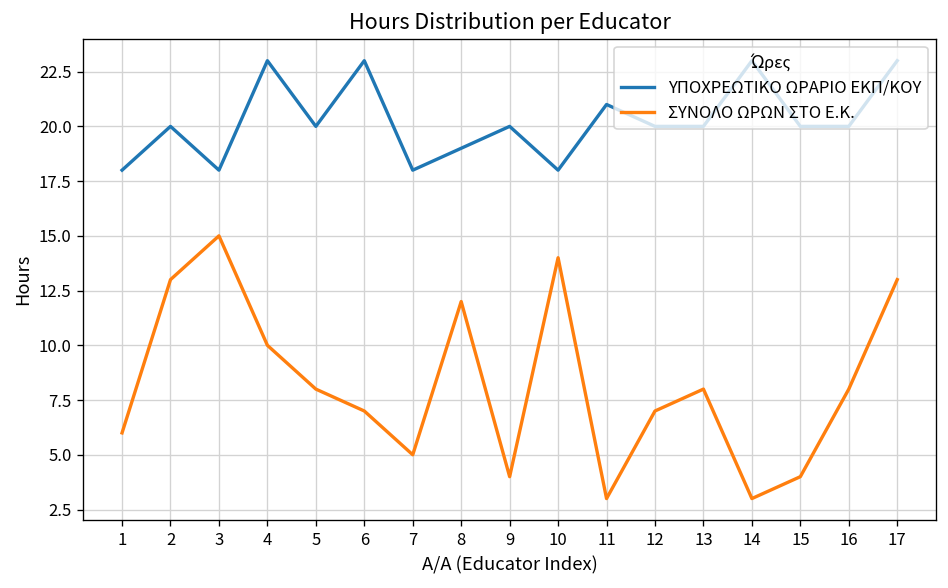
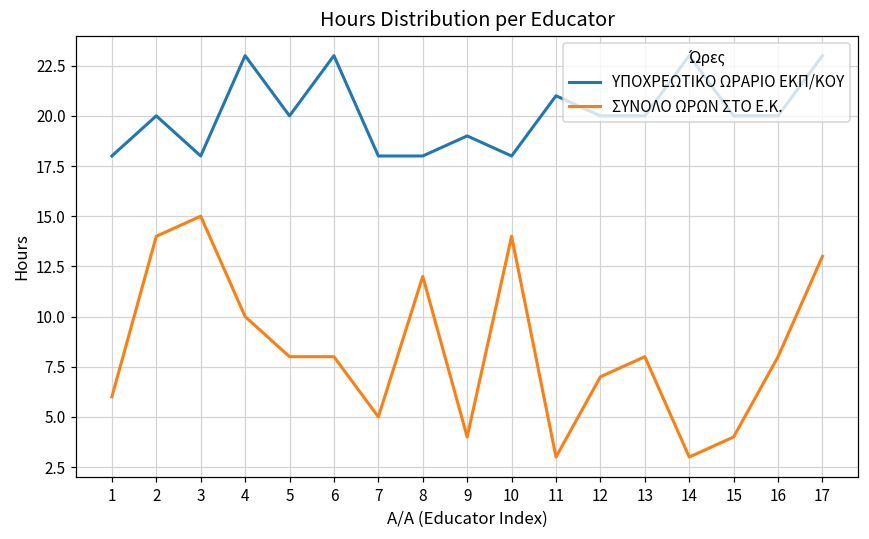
  {
    "ΥΠΟΧΡΕΩΤΙΚΟ ΩΡΑΡΙΟ ΕΚΠ/ΚΟΥ": {
      "1": 18,
      "2": 20,
      "3": 18,
      "4": 23,
      "5": 20,
      "6": 23,
      "7": 18,
-     "8": 19,
-     "9": 20,
+     "8": 18,
+     "9": 19,
      "10": 18,
      "11": 21
    },
    "ΣΥΝΟΛΟ ΩΡΩΝ ΣΤΟ Ε.Κ.": {
      "1": 6,
-     "2": 13,
+     "2": 14,
      "3": 15,
      "4": 10,
      "5": 8,
-     "6": 7,
+     "6": 8,
      "7": 5,
      "8": 12,
      "9": 4,
      "10": 14,
      "11": 3,
      "12": 7,
      "13": 8,
      "14": 3,
      "15": 4,
      "16": 8,
      "17": 13
    }
  }
